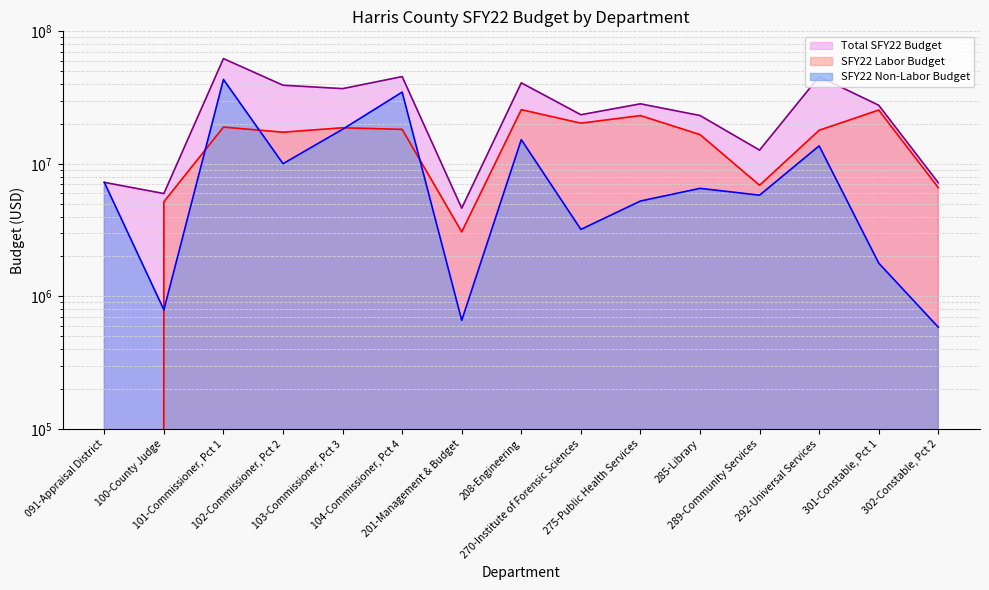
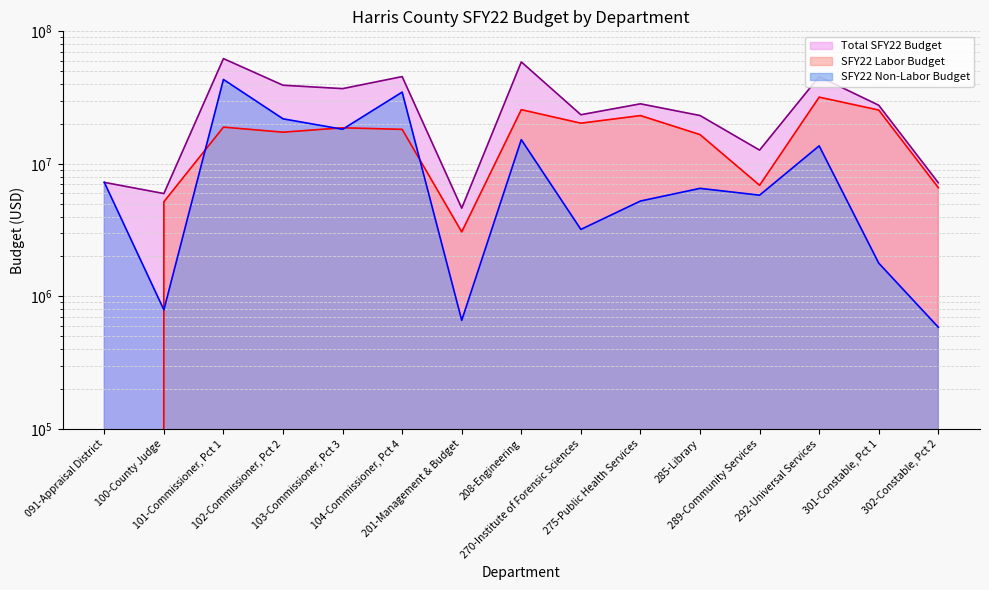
  {
    "Total SFY22 Budget": {
      "100-County Judge": 6000000,
      "101-Commissioner, Pct 1": 60000000,
      "102-Commissioner, Pct 2": 39000000,
      "103-Commissioner, Pct 3": 37000000,
      "104-Commissioner, Pct 4": 46000000,
      "201-Management & Budget": 4600000,
-     "208-Engineering": 41000000,
+     "208-Engineering": 60000000,
      "270-Institute of Forensic Sciences": 23000000,
      "275-Public Health Services": 28000000,
      "285-Library": 23000000,
      "289-Community Services": 13000000,
      "301-Constable, Pct 1": 28000000,
      "302-Constable, Pct 2": 7000000
    },
    "SFY22 Labor Budget": {
      "100-County Judge": 5200000,
      "101-Commissioner, Pct 1": 19000000,
      "102-Commissioner, Pct 2": 17000000,
      "104-Commissioner, Pct 4": 18000000,
      "201-Management & Budget": 3100000,
      "208-Engineering": 26000000,
      "270-Institute of Forensic Sciences": 20000000,
      "275-Public Health Services": 23000000,
      "285-Library": 17000000,
      "289-Community Services": 7000000,
-     "292-Universal Services": 18000000,
+     "292-Universal Services": 32000000,
      "301-Constable, Pct 1": 25000000,
      "302-Constable, Pct 2": 7000000
    },
    "SFY22 Non-Labor Budget": {
      "100-County Judge": 800000,
      "101-Commissioner, Pct 1": 43000000,
-     "102-Commissioner, Pct 2": 10000000,
+     "102-Commissioner, Pct 2": 22000000,
      "104-Commissioner, Pct 4": 35000000,
      "201-Management & Budget": 700000,
      "208-Engineering": 15000000,
      "270-Institute of Forensic Sciences": 3200000,
      "275-Public Health Services": 5200000,
      "285-Library": 7000000,
      "289-Community Services": 6000000,
      "292-Universal Services": 14000000,
      "301-Constable, Pct 1": 1800000,
      "302-Constable, Pct 2": 600000
    }
  }
